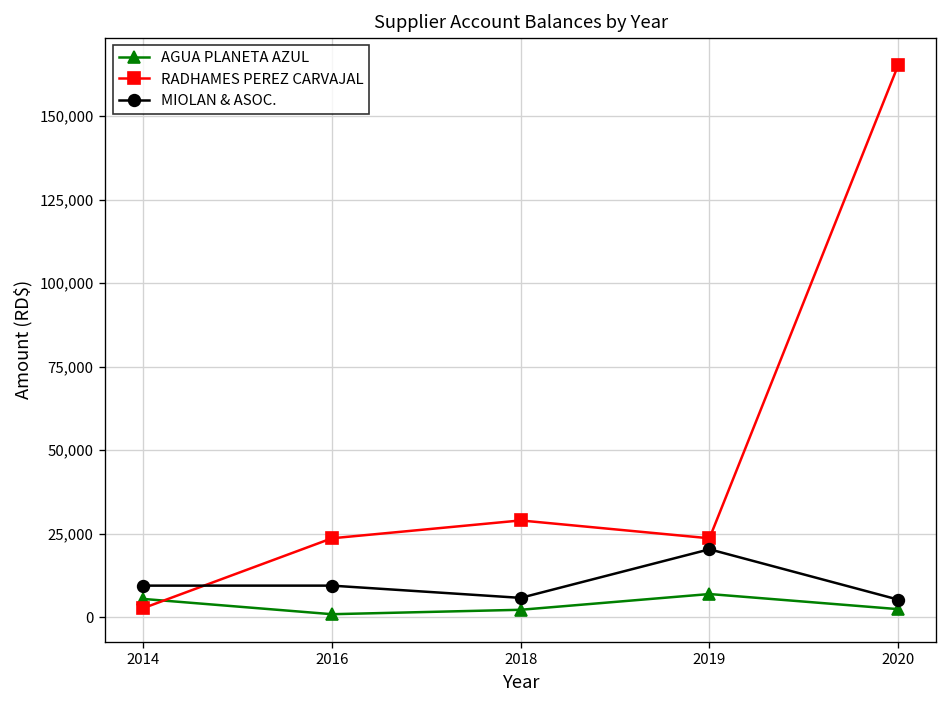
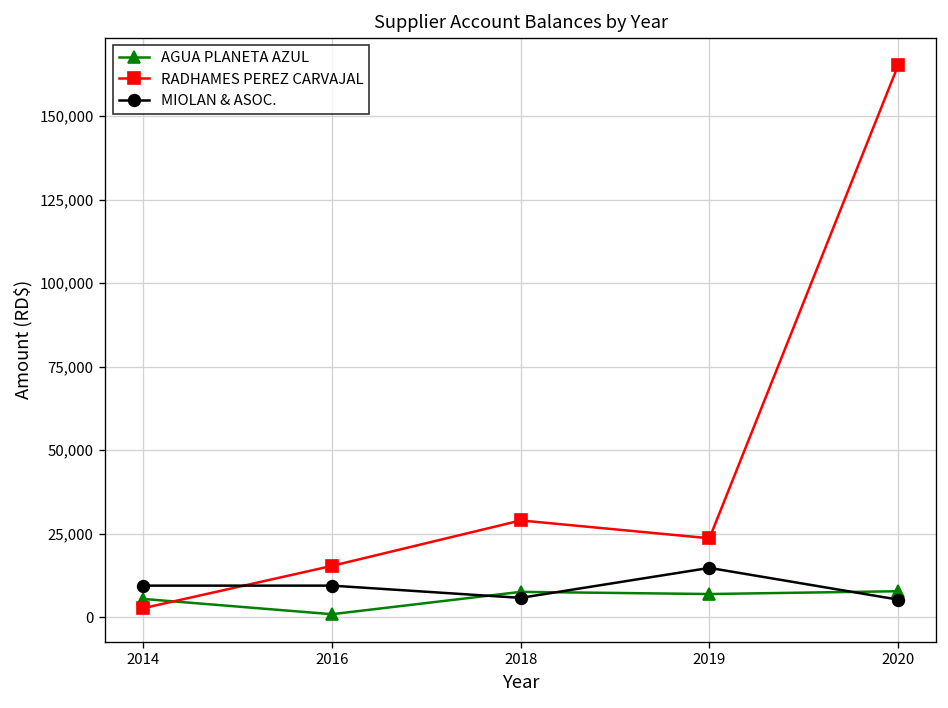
  {
    "AGUA PLANETA AZUL": {
      "2014": "5,000",
      "2016": "1,000",
-     "2018": "2,000",
+     "2018": "8,000",
      "2019": "7,000",
-     "2020": "2,000"
+     "2020": "8,000"
    },
    "RADHAMES PEREZ CARVAJAL": {
      "2014": "3,000",
-     "2016": "24,000",
+     "2016": "15,000",
      "2018": "29,000",
      "2019": "24,000",
      "2020": "165,000"
    },
    "MIOLAN & ASOC.": {
      "2014": "9,000",
      "2016": "9,000",
      "2018": "6,000",
-     "2019": "20,000",
+     "2019": "15,000",
      "2020": "5,000"
    }
  }
